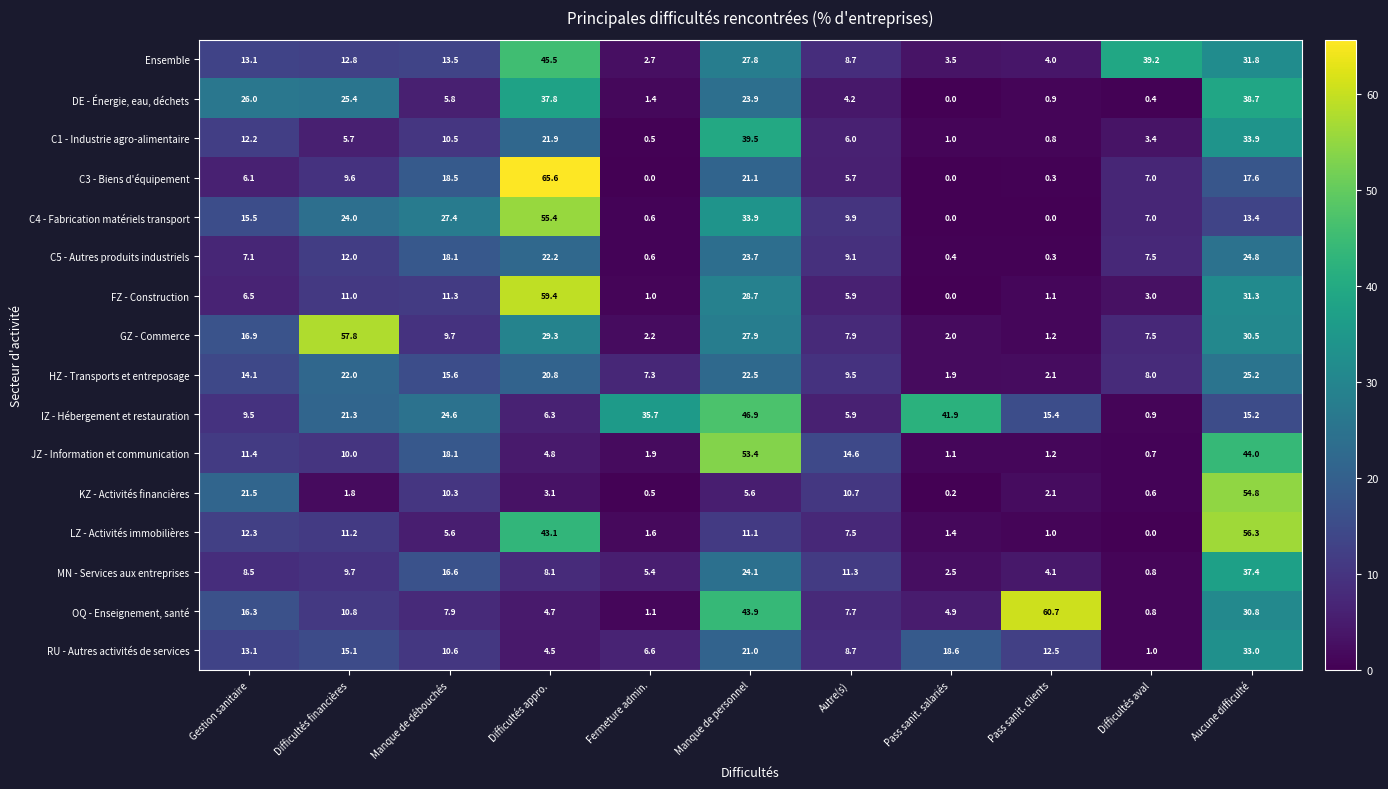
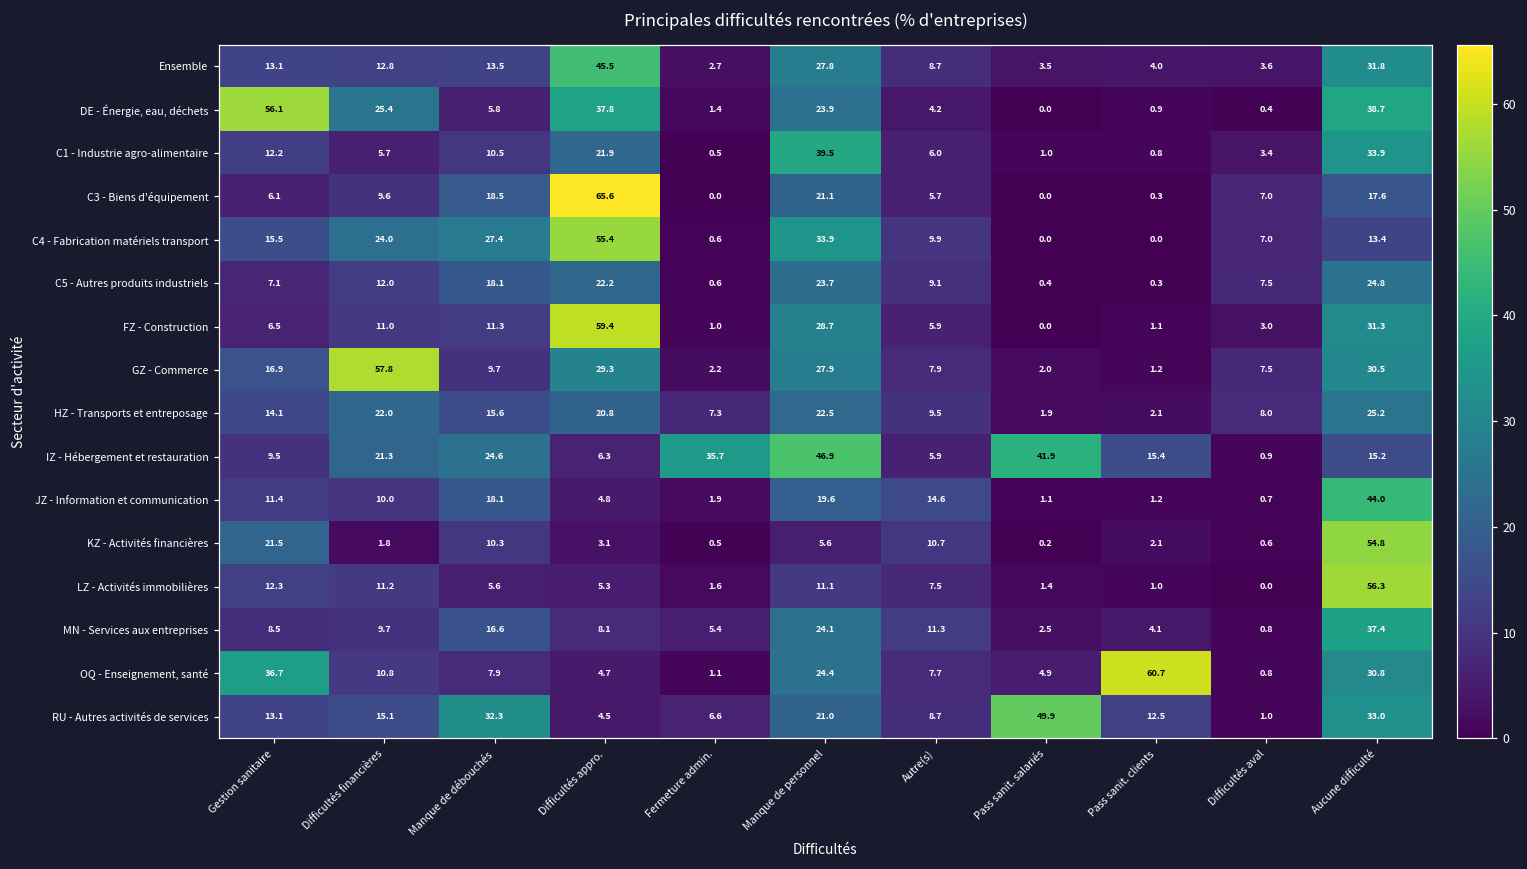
  {
    "Ensemble": {
      "Gestion sanitaire": 13.1,
      "Difficultés financières": 12.8,
      "Manque de débouchés": 13.5,
      "Difficultés appro.": 45.5,
      "Fermeture admin.": 2.7,
      "Manque de personnel": 27.8,
      "Autre(s)": 8.7,
      "Pass sanit. salariés": 3.5,
      "Pass sanit. clients": 4.0,
-     "Difficultés aval": 39.2,
+     "Difficultés aval": 3.6,
      "Aucune difficulté": 31.8
    },
    "DE - Énergie, eau, déchets": {
-     "Gestion sanitaire": 26.0,
+     "Gestion sanitaire": 56.1,
      "Difficultés financières": 25.4,
      "Manque de débouchés": 5.8,
      "Difficultés appro.": 37.8,
      "Fermeture admin.": 1.4,
      "Manque de personnel": 23.9,
      "Autre(s)": 4.2,
      "Pass sanit. salariés": 0.0,
      "Pass sanit. clients": 0.9,
      "Difficultés aval": 0.4,
      "Aucune difficulté": 38.7
    },
    "C1 - Industrie agro-alimentaire": {
      "Gestion sanitaire": 12.2,
      "Difficultés financières": 5.7,
      "Manque de débouchés": 10.5,
      "Difficultés appro.": 21.9,
      "Fermeture admin.": 0.5,
      "Manque de personnel": 39.5,
      "Autre(s)": 6.0,
      "Pass sanit. salariés": 1.0,
      "Pass sanit. clients": 0.8,
      "Difficultés aval": 3.4,
      "Aucune difficulté": 33.9
    },
    "C3 - Biens d'équipement": {
      "Gestion sanitaire": 6.1,
      "Difficultés financières": 9.6,
      "Manque de débouchés": 18.5,
      "Difficultés appro.": 65.6,
      "Fermeture admin.": 0.0,
      "Manque de personnel": 21.1,
      "Autre(s)": 5.7,
      "Pass sanit. salariés": 0.0,
      "Pass sanit. clients": 0.3,
      "Difficultés aval": 7.0,
      "Aucune difficulté": 17.6
    },
    "C4 - Fabrication matériels transport": {
      "Gestion sanitaire": 15.5,
      "Difficultés financières": 24.0,
      "Manque de débouchés": 27.4,
      "Difficultés appro.": 55.4,
      "Fermeture admin.": 0.6,
      "Manque de personnel": 33.9,
      "Autre(s)": 9.9,
      "Pass sanit. salariés": 0.0,
      "Pass sanit. clients": 0.0,
      "Difficultés aval": 7.0,
      "Aucune difficulté": 13.4
    },
    "C5 - Autres produits industriels": {
      "Gestion sanitaire": 7.1,
      "Difficultés financières": 12.0,
      "Manque de débouchés": 18.1,
      "Difficultés appro.": 22.2,
      "Fermeture admin.": 0.6,
      "Manque de personnel": 23.7,
      "Autre(s)": 9.1,
      "Pass sanit. salariés": 0.4,
      "Pass sanit. clients": 0.3,
      "Difficultés aval": 7.5,
      "Aucune difficulté": 24.8
    },
    "FZ - Construction": {
      "Gestion sanitaire": 6.5,
      "Difficultés financières": 11.0,
      "Manque de débouchés": 11.3,
      "Difficultés appro.": 59.4,
      "Fermeture admin.": 1.0,
      "Manque de personnel": 28.7,
      "Autre(s)": 5.9,
      "Pass sanit. salariés": 0.0,
      "Pass sanit. clients": 1.1,
      "Difficultés aval": 3.0,
      "Aucune difficulté": 31.3
    },
    "GZ - Commerce": {
      "Gestion sanitaire": 16.9,
      "Difficultés financières": 57.8,
      "Manque de débouchés": 9.7,
      "Difficultés appro.": 29.3,
      "Fermeture admin.": 2.2,
      "Manque de personnel": 27.9,
      "Autre(s)": 7.9,
      "Pass sanit. salariés": 2.0,
      "Pass sanit. clients": 1.2,
      "Difficultés aval": 7.5,
      "Aucune difficulté": 30.5
    },
    "HZ - Transports et entreposage": {
      "Gestion sanitaire": 14.1,
      "Difficultés financières": 22.0,
      "Manque de débouchés": 15.6,
      "Difficultés appro.": 20.8,
      "Fermeture admin.": 7.3,
      "Manque de personnel": 22.5,
      "Autre(s)": 9.5,
      "Pass sanit. salariés": 1.9,
      "Pass sanit. clients": 2.1,
      "Difficultés aval": 8.0,
      "Aucune difficulté": 25.2
    },
    "IZ - Hébergement et restauration": {
      "Gestion sanitaire": 9.5,
      "Difficultés financières": 21.3,
      "Manque de débouchés": 24.6,
      "Difficultés appro.": 6.3,
      "Fermeture admin.": 35.7,
      "Manque de personnel": 46.9,
      "Autre(s)": 5.9,
      "Pass sanit. salariés": 41.9,
      "Pass sanit. clients": 15.4,
      "Difficultés aval": 0.9,
      "Aucune difficulté": 15.2
    },
    "JZ - Information et communication": {
      "Gestion sanitaire": 11.4,
      "Difficultés financières": 10.0,
      "Manque de débouchés": 18.1,
      "Difficultés appro.": 4.8,
      "Fermeture admin.": 1.9,
-     "Manque de personnel": 53.4,
+     "Manque de personnel": 19.6,
      "Autre(s)": 14.6,
      "Pass sanit. salariés": 1.1,
      "Pass sanit. clients": 1.2,
      "Difficultés aval": 0.7,
      "Aucune difficulté": 44.0
    },
    "KZ - Activités financières": {
      "Gestion sanitaire": 21.5,
      "Difficultés financières": 1.8,
      "Manque de débouchés": 10.3,
      "Difficultés appro.": 3.1,
      "Fermeture admin.": 0.5,
      "Manque de personnel": 5.6,
      "Autre(s)": 10.7,
      "Pass sanit. salariés": 0.2,
      "Pass sanit. clients": 2.1,
      "Difficultés aval": 0.6,
      "Aucune difficulté": 54.8
    },
    "LZ - Activités immobilières": {
      "Gestion sanitaire": 12.3,
      "Difficultés financières": 11.2,
      "Manque de débouchés": 5.6,
-     "Difficultés appro.": 43.1,
+     "Difficultés appro.": 5.3,
      "Fermeture admin.": 1.6,
      "Manque de personnel": 11.1,
      "Autre(s)": 7.5,
      "Pass sanit. salariés": 1.4,
      "Pass sanit. clients": 1.0,
      "Difficultés aval": 0.0,
      "Aucune difficulté": 56.3
    },
    "MN - Services aux entreprises": {
      "Gestion sanitaire": 8.5,
      "Difficultés financières": 9.7,
      "Manque de débouchés": 16.6,
      "Difficultés appro.": 8.1,
      "Fermeture admin.": 5.4,
      "Manque de personnel": 24.1,
      "Autre(s)": 11.3,
      "Pass sanit. salariés": 2.5,
      "Pass sanit. clients": 4.1,
      "Difficultés aval": 0.8,
      "Aucune difficulté": 37.4
    },
    "OQ - Enseignement, santé": {
-     "Gestion sanitaire": 16.3,
+     "Gestion sanitaire": 36.7,
      "Difficultés financières": 10.8,
      "Manque de débouchés": 7.9,
      "Difficultés appro.": 4.7,
      "Fermeture admin.": 1.1,
-     "Manque de personnel": 43.9,
+     "Manque de personnel": 24.4,
      "Autre(s)": 7.7,
      "Pass sanit. salariés": 4.9,
      "Pass sanit. clients": 60.7,
      "Difficultés aval": 0.8,
      "Aucune difficulté": 30.8
    },
    "RU - Autres activités de services": {
      "Gestion sanitaire": 13.1,
      "Difficultés financières": 15.1,
-     "Manque de débouchés": 10.6,
+     "Manque de débouchés": 32.3,
      "Difficultés appro.": 4.5,
      "Fermeture admin.": 6.6,
      "Manque de personnel": 21.0,
      "Autre(s)": 8.7,
-     "Pass sanit. salariés": 18.6,
+     "Pass sanit. salariés": 49.9,
      "Pass sanit. clients": 12.5,
      "Difficultés aval": 1.0,
      "Aucune difficulté": 33.0
    }
  }
